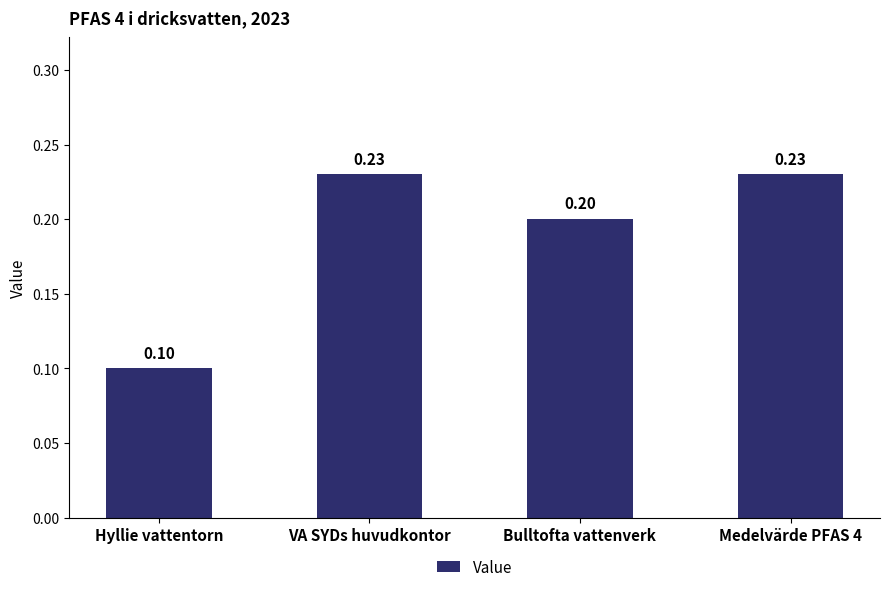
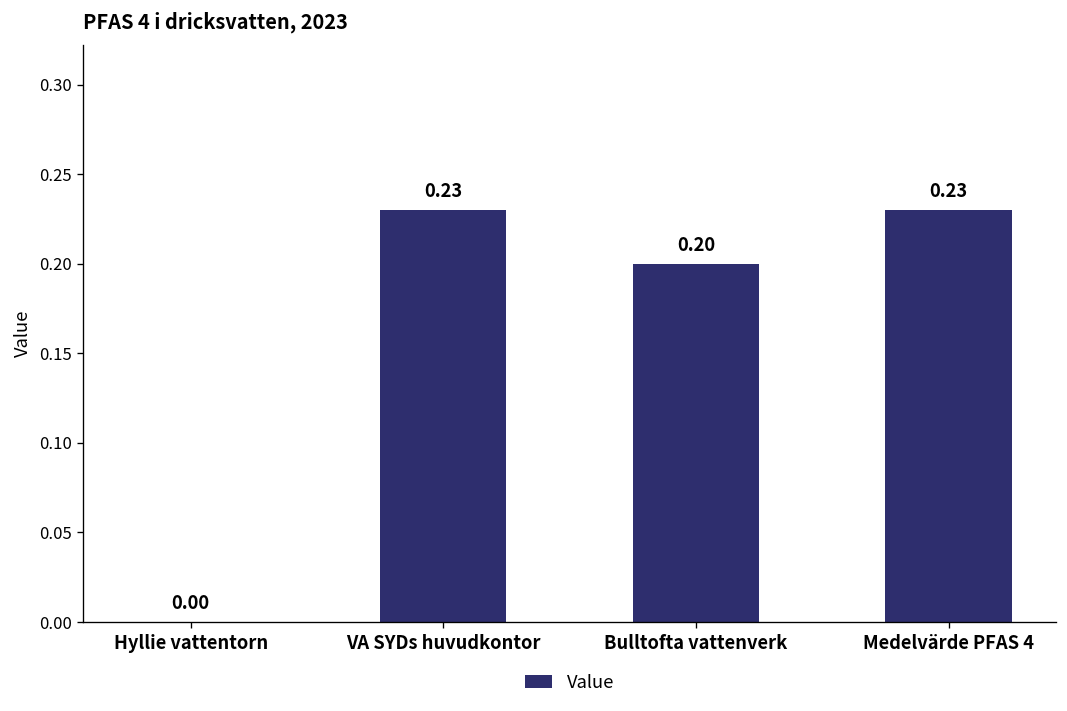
  {
-   "Hyllie vattentorn": 0.10,
+   "Hyllie vattentorn": 0.00,
    "VA SYDs huvudkontor": 0.23,
    "Bulltofta vattenverk": 0.20,
    "Medelvärde PFAS 4": 0.23
  }
